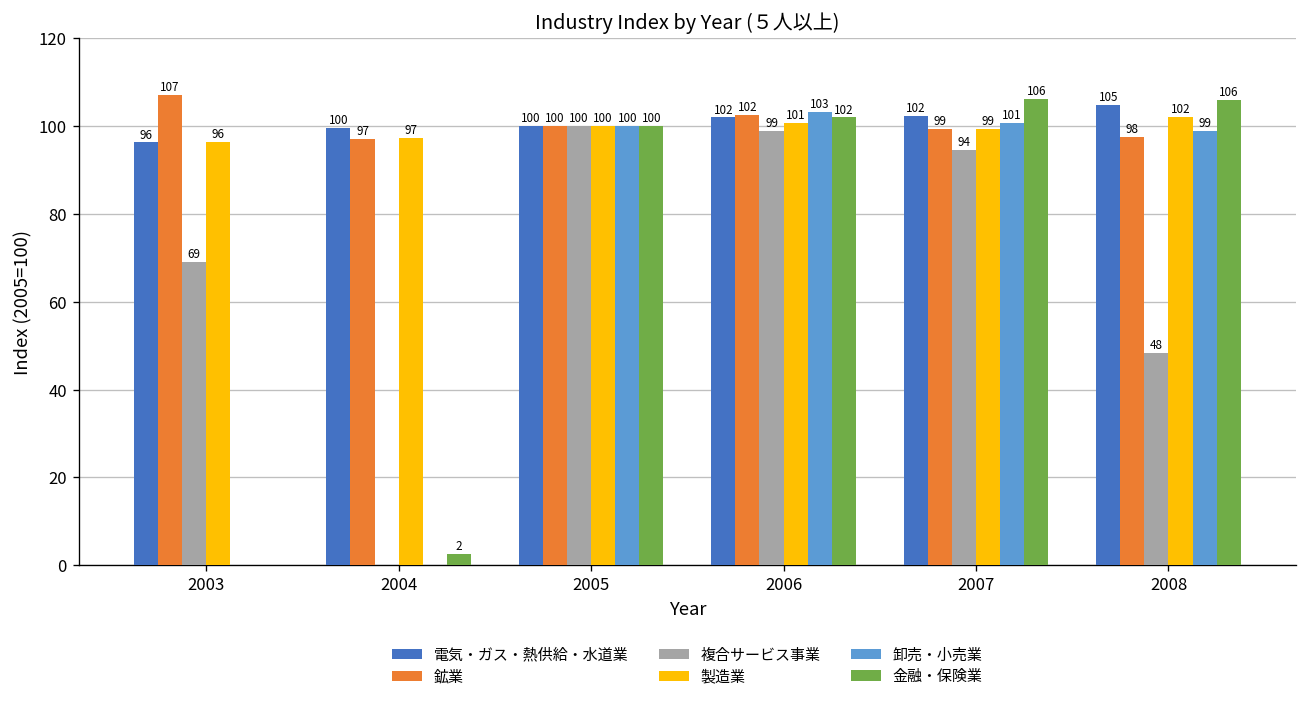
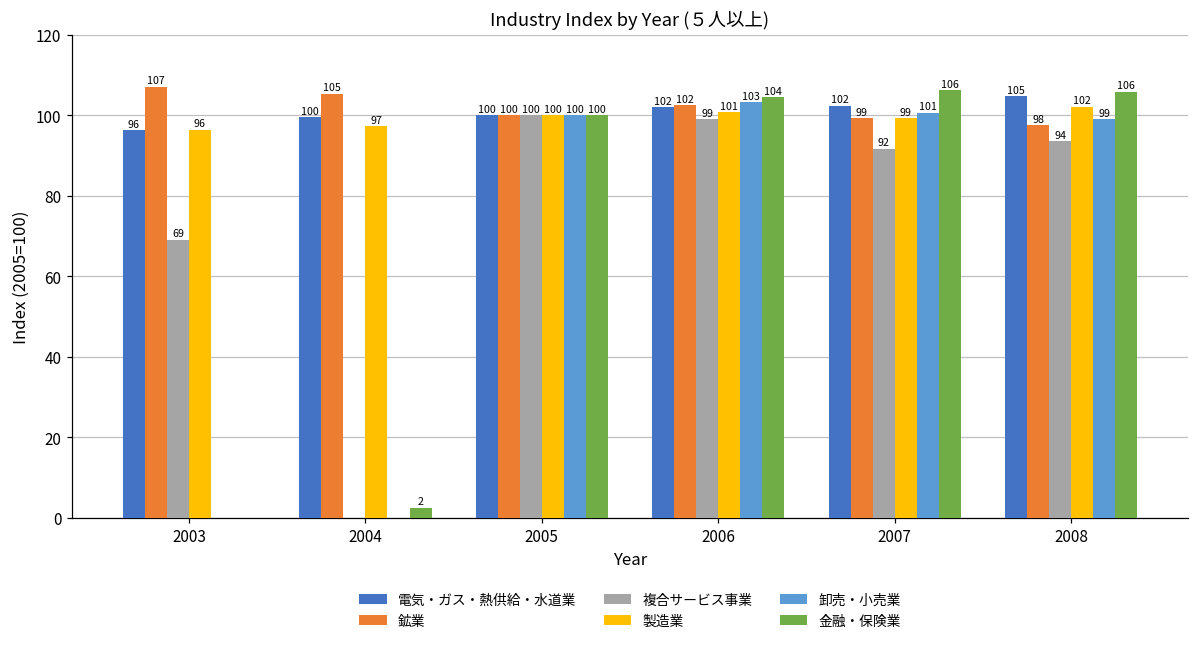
  {
    "鉱業": {
      "2003": 107,
-     "2004": 97,
+     "2004": 105,
      "2005": 100,
      "2006": 102,
      "2007": 99,
      "2008": 98
    },
    "複合サービス事業": {
      "2003": 69,
      "2005": 100,
      "2006": 99,
-     "2007": 94,
-     "2008": 48
+     "2007": 92,
+     "2008": 94
    },
    "製造業": {
      "2003": 96,
      "2004": 97,
      "2005": 100,
      "2006": 101,
      "2007": 99,
      "2008": 102
    },
    "金融・保険業": {
      "2004": 2,
      "2005": 100,
-     "2006": 102,
+     "2006": 104,
      "2007": 106,
      "2008": 106
    }
  }
